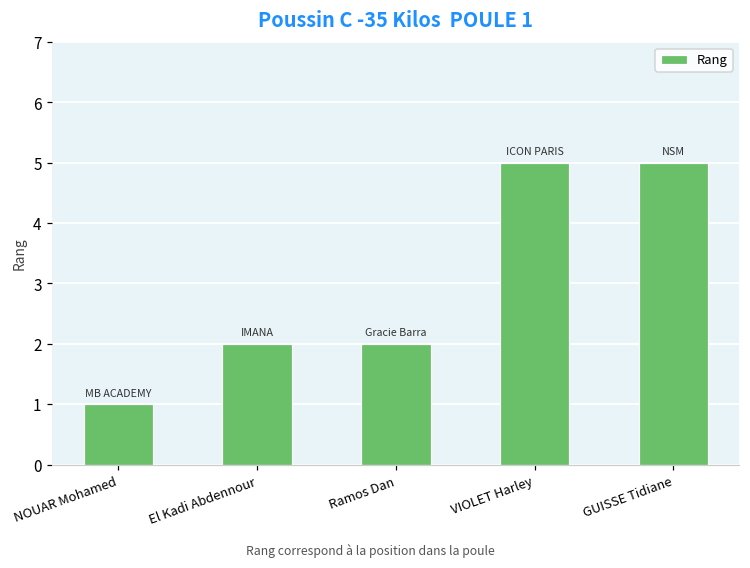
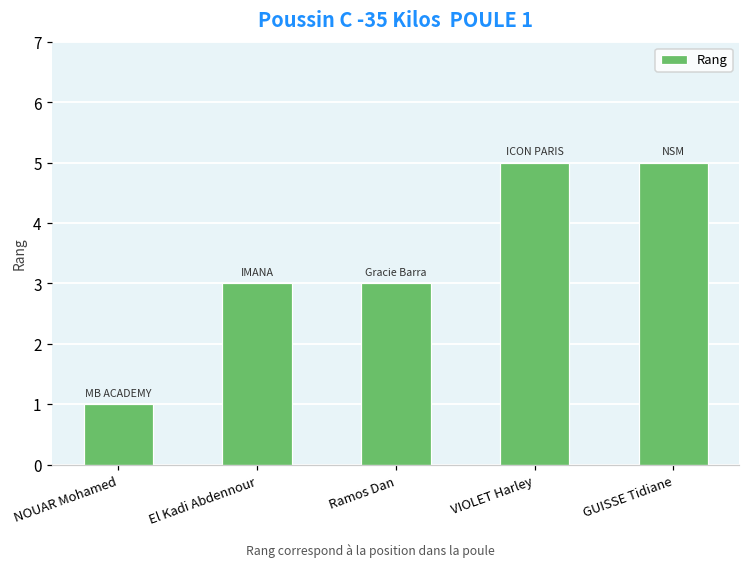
  {
    "NOUAR Mohamed": 1,
-   "El Kadi Abdennour": 2,
-   "Ramos Dan": 2,
+   "El Kadi Abdennour": 3,
+   "Ramos Dan": 3,
    "VIOLET Harley": 5,
    "GUISSE Tidiane": 5
  }
